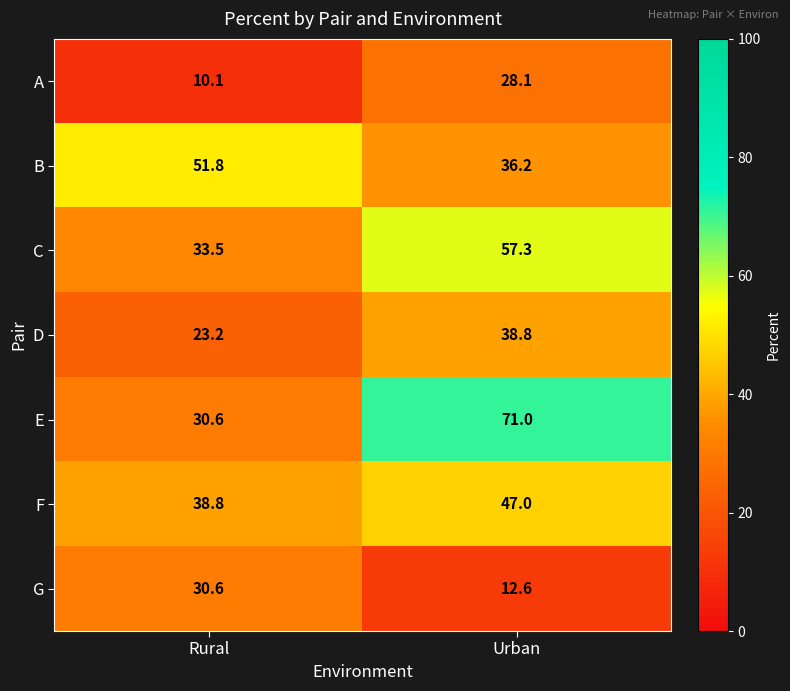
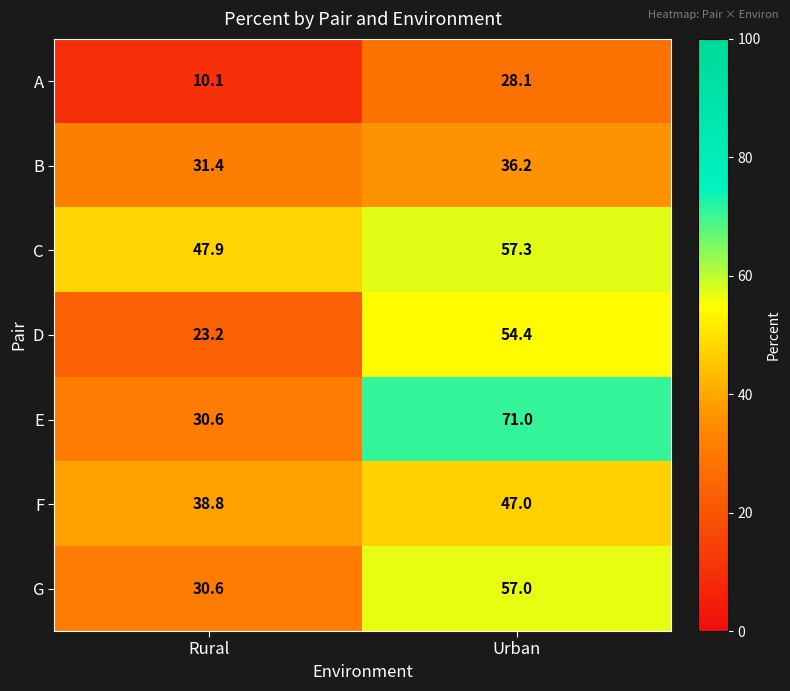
  {
    "A": {
      "Rural": 10.1,
      "Urban": 28.1
    },
    "B": {
-     "Rural": 51.8,
+     "Rural": 31.4,
      "Urban": 36.2
    },
    "C": {
-     "Rural": 33.5,
+     "Rural": 47.9,
      "Urban": 57.3
    },
    "D": {
      "Rural": 23.2,
-     "Urban": 38.8
+     "Urban": 54.4
    },
    "E": {
      "Rural": 30.6,
      "Urban": 71.0
    },
    "F": {
      "Rural": 38.8,
      "Urban": 47.0
    },
    "G": {
      "Rural": 30.6,
-     "Urban": 12.6
+     "Urban": 57.0
    }
  }
